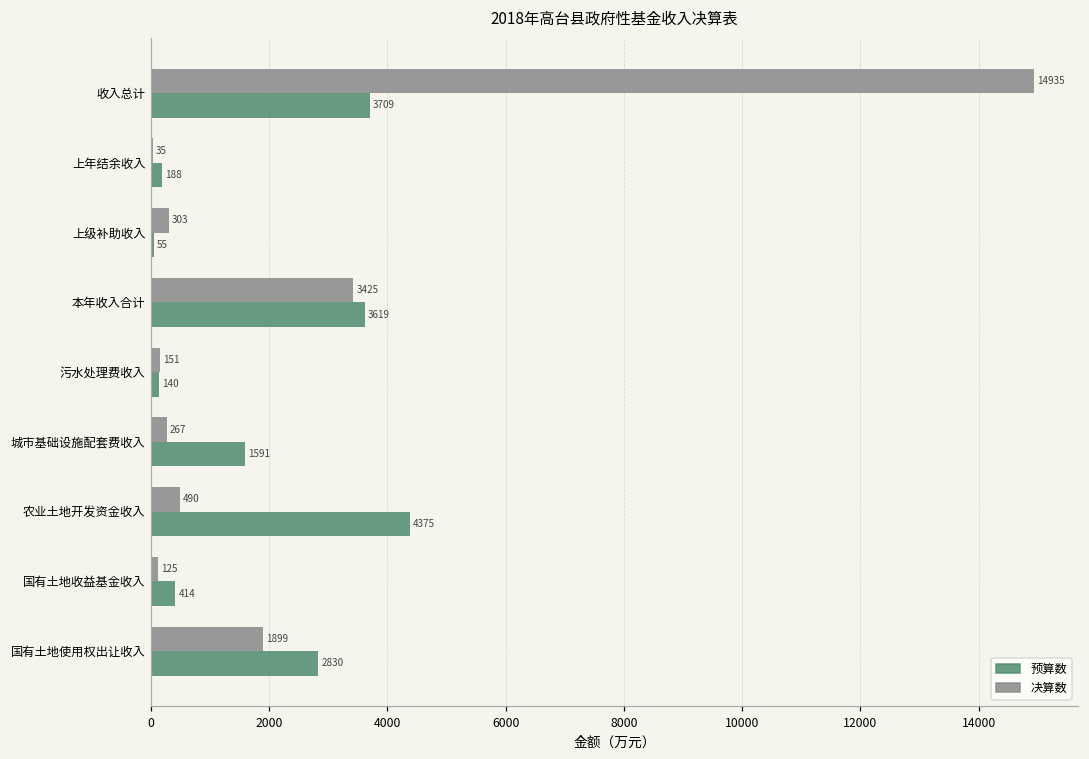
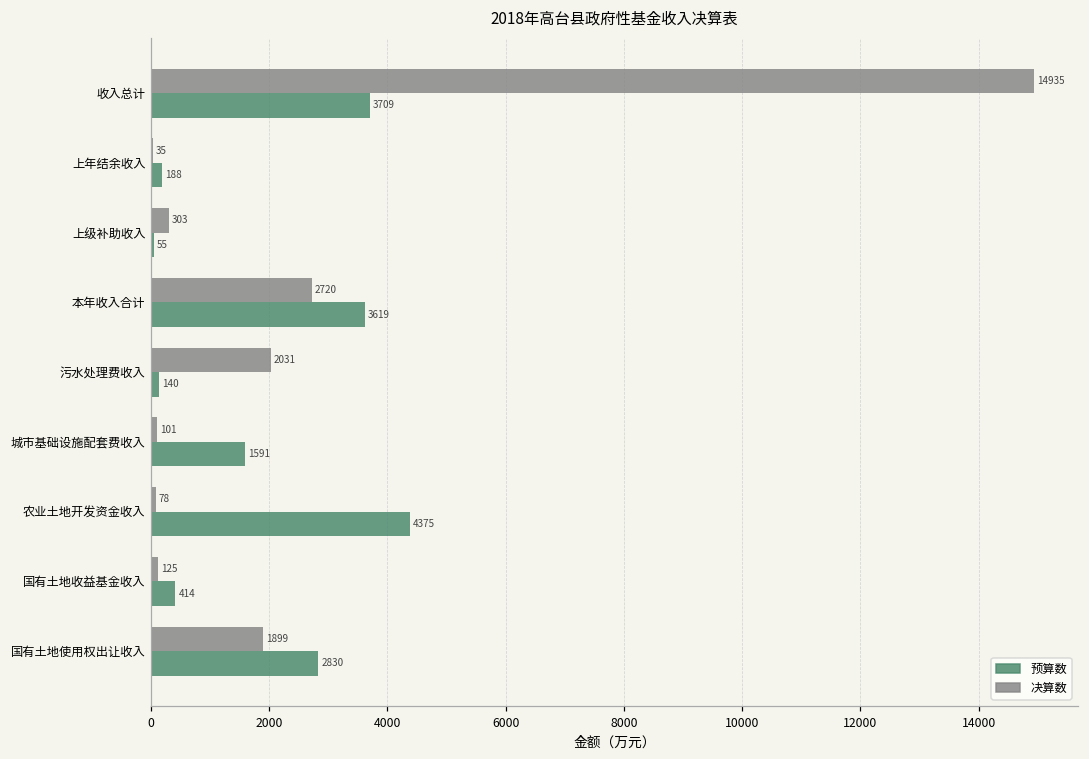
  {
    "预算数": {
      "收入总计": 3709,
      "上年结余收入": 188,
      "上级补助收入": 55,
      "本年收入合计": 3619,
      "污水处理费收入": 140,
      "城市基础设施配套费收入": 1591,
      "农业土地开发资金收入": 4375,
      "国有土地收益基金收入": 414,
      "国有土地使用权出让收入": 2830
    },
    "决算数": {
      "收入总计": 14935,
      "上年结余收入": 35,
      "上级补助收入": 303,
-     "本年收入合计": 3425,
-     "污水处理费收入": 151,
-     "城市基础设施配套费收入": 267,
-     "农业土地开发资金收入": 490,
+     "本年收入合计": 2720,
+     "污水处理费收入": 2031,
+     "城市基础设施配套费收入": 101,
+     "农业土地开发资金收入": 78,
      "国有土地收益基金收入": 125,
      "国有土地使用权出让收入": 1899
    }
  }
